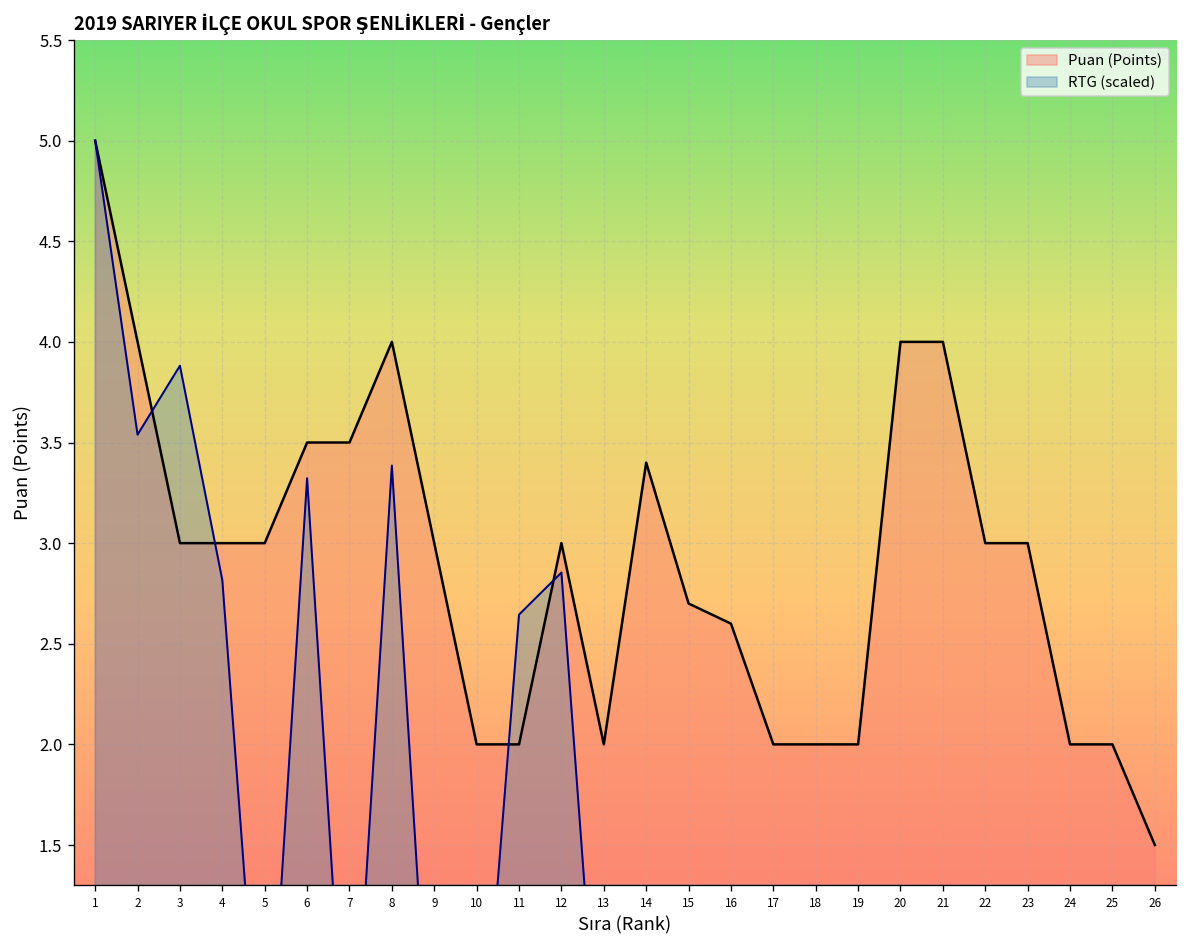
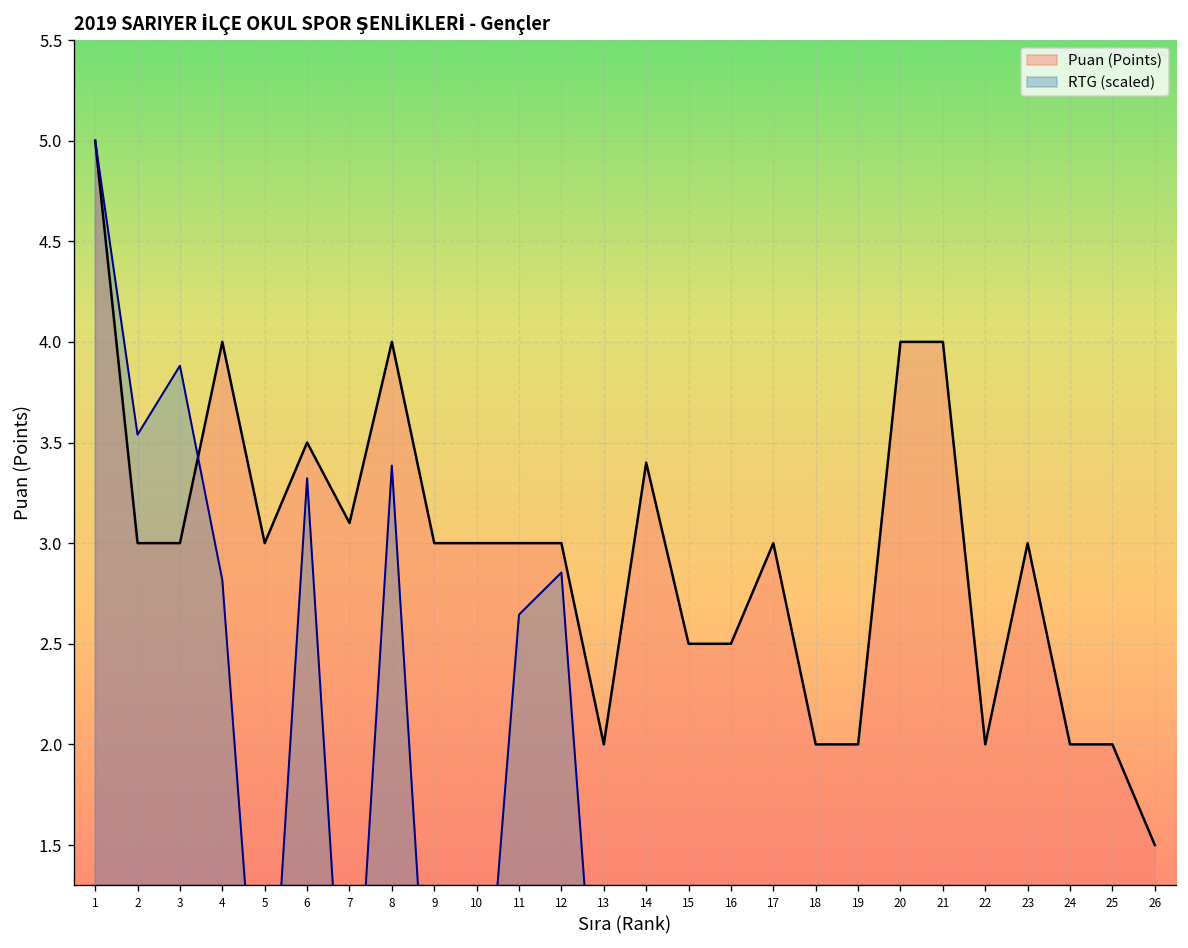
  {
    "Puan (Points)": {
-     "2": 4,
+     "2": 3,
      "3": 3.0,
-     "4": 3,
+     "4": 4,
      "5": 3.0,
      "6": 3.5,
-     "7": 3.5,
+     "7": 3.1,
      "8": 4.0,
      "9": 3.0,
-     "10": 2,
-     "11": 2,
+     "10": 3,
+     "11": 3,
      "12": 3.0,
      "13": 2.0,
      "14": 3.4,
-     "15": 2.7,
-     "16": 2.6,
-     "17": 2,
+     "15": 2.5,
+     "16": 2.5,
+     "17": 3,
      "18": 2.0,
      "19": 2.0,
      "20": 4.0,
      "21": 4.0,
-     "22": 3,
+     "22": 2,
      "23": 3.0,
      "24": 2.0,
      "25": 2.0,
      "26": 1.5
    },
    "RTG (scaled)": {
      "5": 1.3,
      "7": 1.3,
      "9": 1.3,
      "10": 1.3,
      "13": 1.3,
      "14": 1.3,
      "15": 1.3,
      "16": 1.3,
      "17": 1.3,
      "18": 1.3,
      "19": 1.3,
      "20": 1.3,
      "21": 1.3,
      "22": 1.3,
      "23": 1.3,
      "24": 1.3,
      "25": 1.3,
      "26": 1.3
    }
  }
